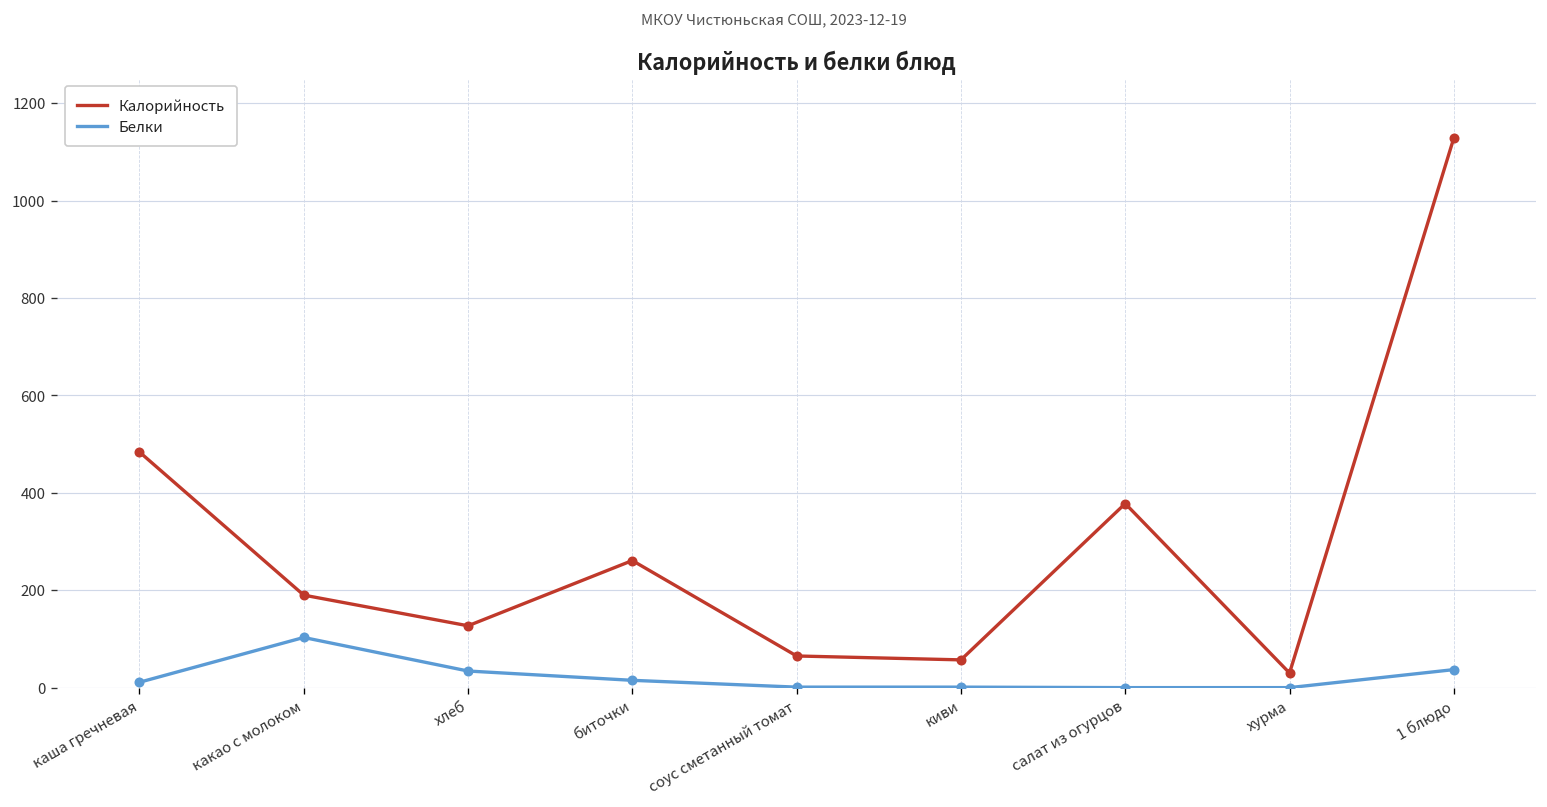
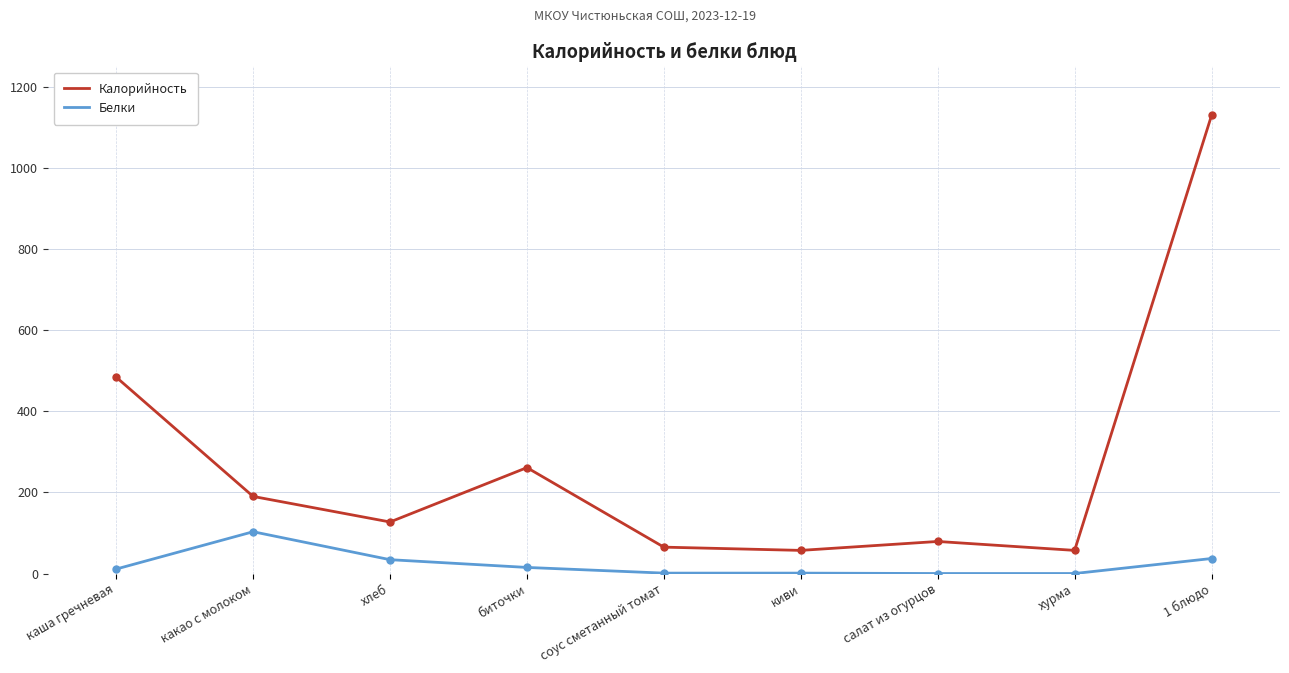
  {
    "Калорийность": {
      "каша гречневая": 480,
      "какао с молоком": 190,
      "хлеб": 130,
      "биточки": 260,
      "соус сметанный томат": 70,
      "киви": 60,
-     "салат из огурцов": 380,
-     "хурма": 30,
+     "салат из огурцов": 80,
+     "хурма": 60,
      "1 блюдо": 1130
    },
    "Белки": {
      "каша гречневая": 10,
      "какао с молоком": 100,
      "хлеб": 30,
      "биточки": 20,
      "соус сметанный томат": 0,
      "киви": 0,
      "салат из огурцов": 0,
      "хурма": 0,
      "1 блюдо": 40
    }
  }
